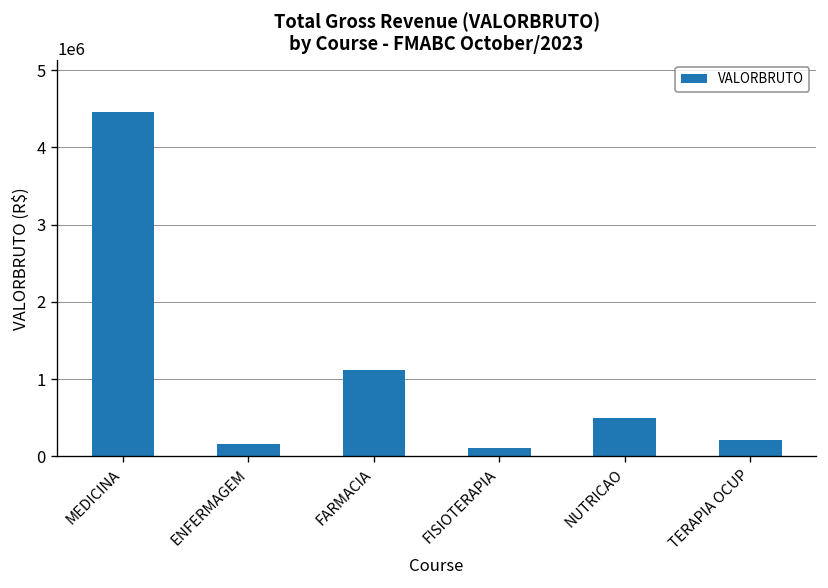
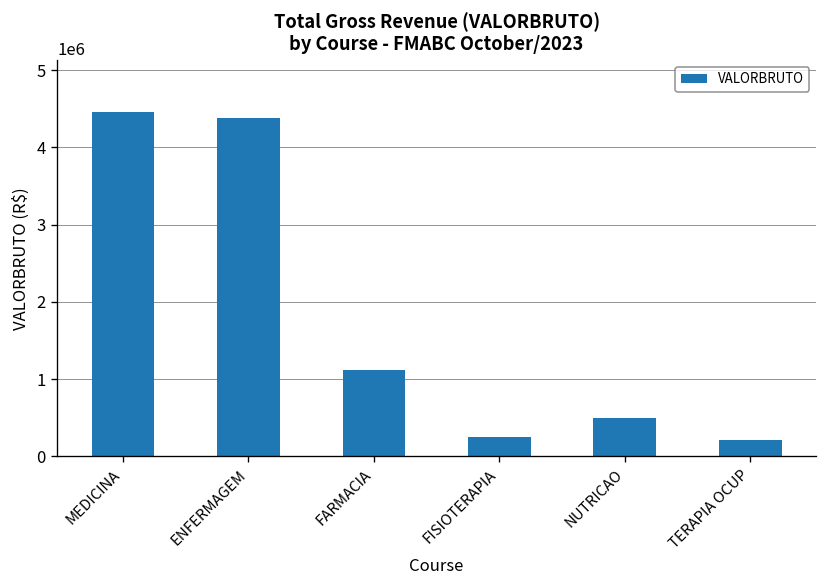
  {
    "MEDICINA": 4500000,
-   "ENFERMAGEM": 200000,
+   "ENFERMAGEM": 4400000,
    "FARMACIA": 1100000,
-   "FISIOTERAPIA": 100000,
+   "FISIOTERAPIA": 200000,
    "NUTRICAO": 500000,
    "TERAPIA OCUP": 200000
  }
